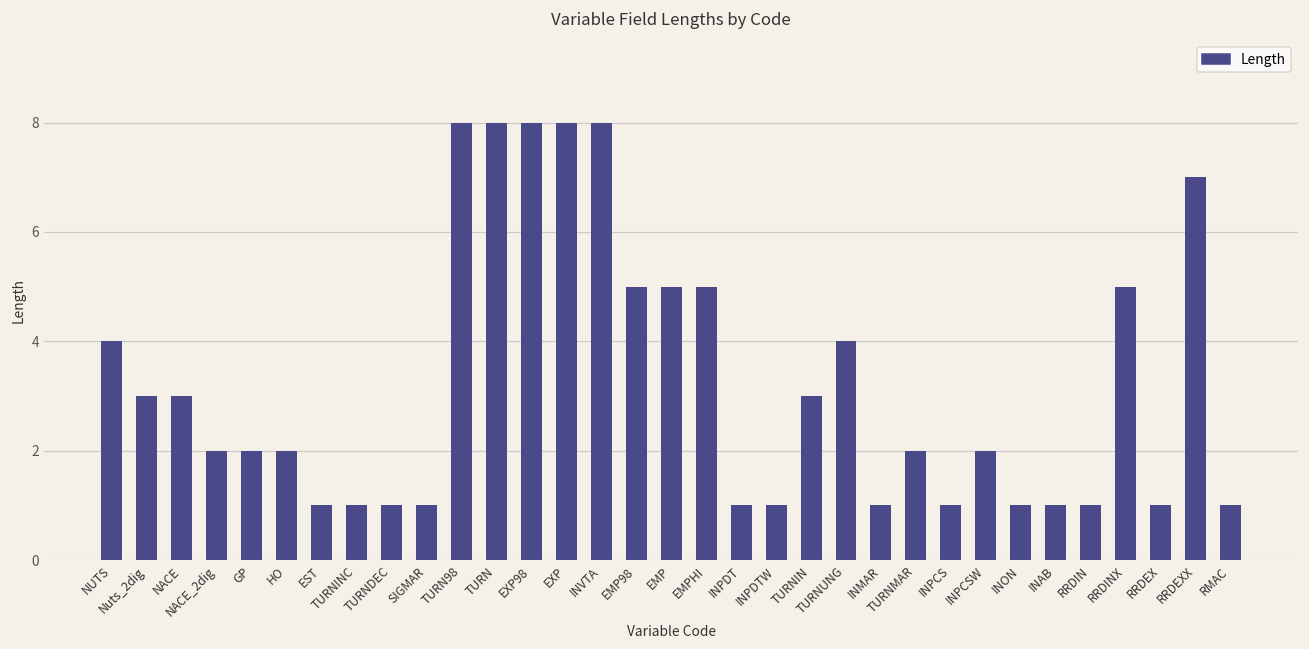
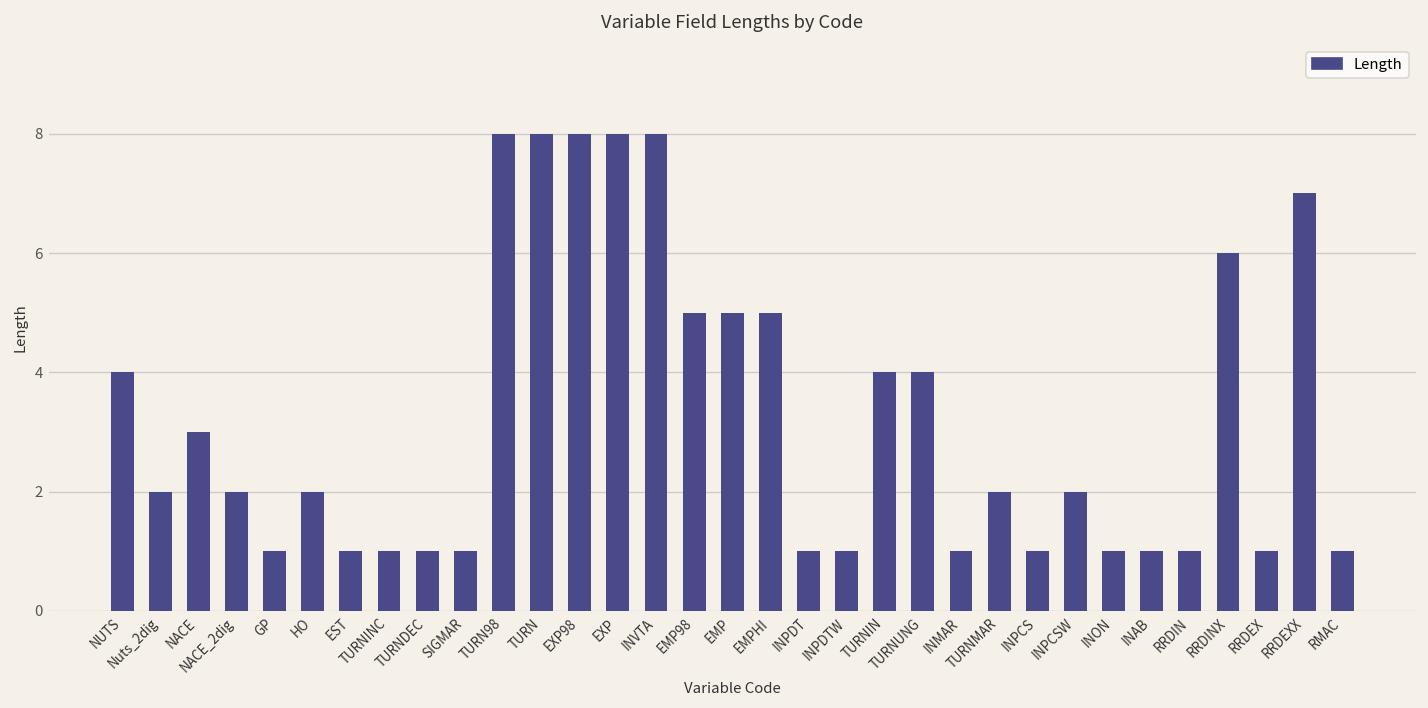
  {
    "NUTS": 4,
-   "Nuts_2dig": 3,
+   "Nuts_2dig": 2,
    "NACE": 3,
    "NACE_2dig": 2,
-   "GP": 2,
+   "GP": 1,
    "HO": 2,
    "EST": 1,
    "TURNINC": 1,
    "TURNDEC": 1,
    "SIGMAR": 1,
    "TURN98": 8,
    "TURN": 8,
    "EXP98": 8,
    "EXP": 8,
    "INVTA": 8,
    "EMP98": 5,
    "EMP": 5,
    "EMPHI": 5,
    "INPDT": 1,
    "INPDTW": 1,
-   "TURNIN": 3,
+   "TURNIN": 4,
    "TURNUNG": 4,
    "INMAR": 1,
    "TURNMAR": 2,
    "INPCS": 1,
    "INPCSW": 2,
    "INON": 1,
    "INAB": 1,
    "RRDIN": 1,
-   "RRDINX": 5,
+   "RRDINX": 6,
    "RRDEX": 1,
    "RRDEXX": 7,
    "RMAC": 1
  }
